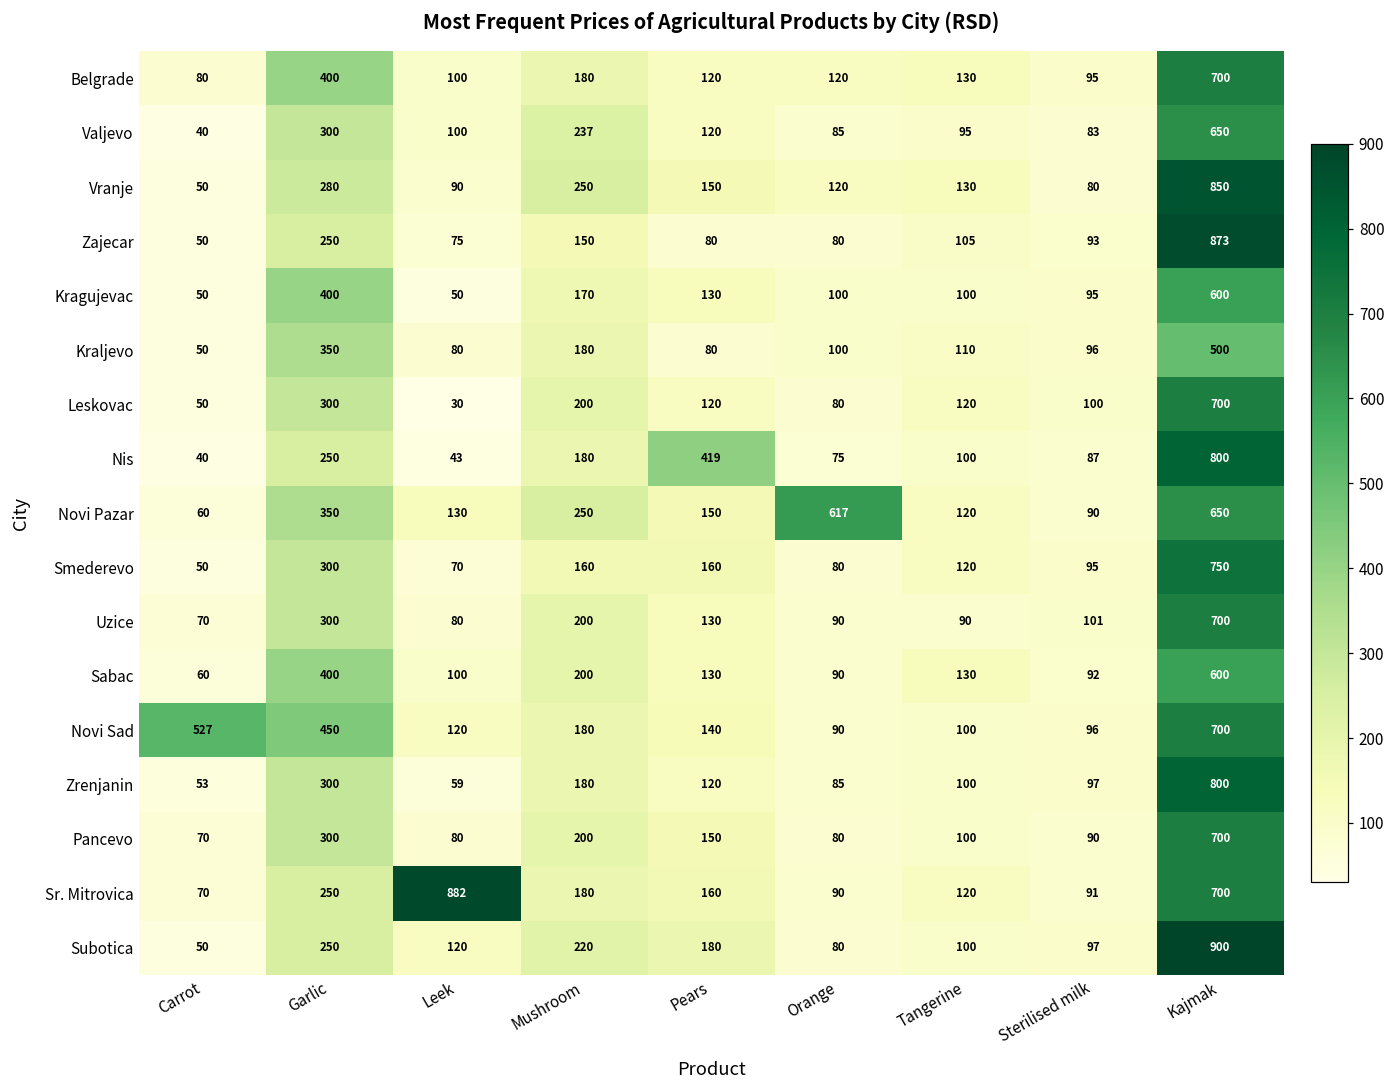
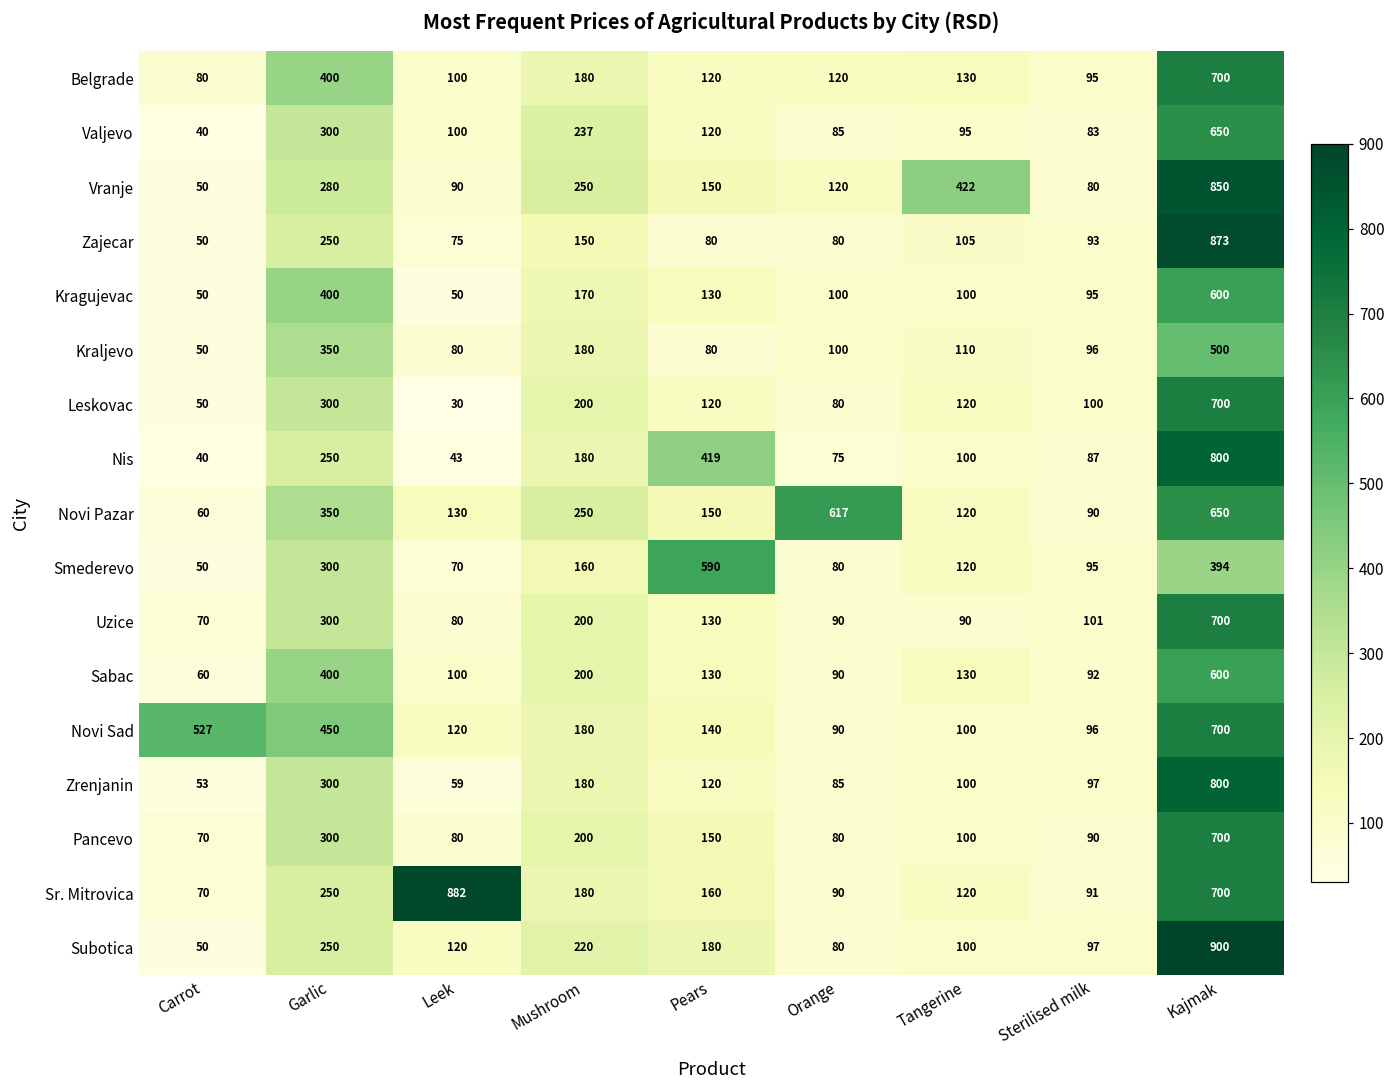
  {
    "Belgrade": {
      "Carrot": 80,
      "Garlic": 400,
      "Leek": 100,
      "Mushroom": 180,
      "Pears": 120,
      "Orange": 120,
      "Tangerine": 130,
      "Sterilised milk": 95,
      "Kajmak": 700
    },
    "Valjevo": {
      "Carrot": 40,
      "Garlic": 300,
      "Leek": 100,
      "Mushroom": 237,
      "Pears": 120,
      "Orange": 85,
      "Tangerine": 95,
      "Sterilised milk": 83,
      "Kajmak": 650
    },
    "Vranje": {
      "Carrot": 50,
      "Garlic": 280,
      "Leek": 90,
      "Mushroom": 250,
      "Pears": 150,
      "Orange": 120,
-     "Tangerine": 130,
+     "Tangerine": 422,
      "Sterilised milk": 80,
      "Kajmak": 850
    },
    "Zajecar": {
      "Carrot": 50,
      "Garlic": 250,
      "Leek": 75,
      "Mushroom": 150,
      "Pears": 80,
      "Orange": 80,
      "Tangerine": 105,
      "Sterilised milk": 93,
      "Kajmak": 873
    },
    "Kragujevac": {
      "Carrot": 50,
      "Garlic": 400,
      "Leek": 50,
      "Mushroom": 170,
      "Pears": 130,
      "Orange": 100,
      "Tangerine": 100,
      "Sterilised milk": 95,
      "Kajmak": 600
    },
    "Kraljevo": {
      "Carrot": 50,
      "Garlic": 350,
      "Leek": 80,
      "Mushroom": 180,
      "Pears": 80,
      "Orange": 100,
      "Tangerine": 110,
      "Sterilised milk": 96,
      "Kajmak": 500
    },
    "Leskovac": {
      "Carrot": 50,
      "Garlic": 300,
      "Leek": 30,
      "Mushroom": 200,
      "Pears": 120,
      "Orange": 80,
      "Tangerine": 120,
      "Sterilised milk": 100,
      "Kajmak": 700
    },
    "Nis": {
      "Carrot": 40,
      "Garlic": 250,
      "Leek": 43,
      "Mushroom": 180,
      "Pears": 419,
      "Orange": 75,
      "Tangerine": 100,
      "Sterilised milk": 87,
      "Kajmak": 800
    },
    "Novi Pazar": {
      "Carrot": 60,
      "Garlic": 350,
      "Leek": 130,
      "Mushroom": 250,
      "Pears": 150,
      "Orange": 617,
      "Tangerine": 120,
      "Sterilised milk": 90,
      "Kajmak": 650
    },
    "Smederevo": {
      "Carrot": 50,
      "Garlic": 300,
      "Leek": 70,
      "Mushroom": 160,
-     "Pears": 160,
+     "Pears": 590,
      "Orange": 80,
      "Tangerine": 120,
      "Sterilised milk": 95,
-     "Kajmak": 750
+     "Kajmak": 394
    },
    "Uzice": {
      "Carrot": 70,
      "Garlic": 300,
      "Leek": 80,
      "Mushroom": 200,
      "Pears": 130,
      "Orange": 90,
      "Tangerine": 90,
      "Sterilised milk": 101,
      "Kajmak": 700
    },
    "Sabac": {
      "Carrot": 60,
      "Garlic": 400,
      "Leek": 100,
      "Mushroom": 200,
      "Pears": 130,
      "Orange": 90,
      "Tangerine": 130,
      "Sterilised milk": 92,
      "Kajmak": 600
    },
    "Novi Sad": {
      "Carrot": 527,
      "Garlic": 450,
      "Leek": 120,
      "Mushroom": 180,
      "Pears": 140,
      "Orange": 90,
      "Tangerine": 100,
      "Sterilised milk": 96,
      "Kajmak": 700
    },
    "Zrenjanin": {
      "Carrot": 53,
      "Garlic": 300,
      "Leek": 59,
      "Mushroom": 180,
      "Pears": 120,
      "Orange": 85,
      "Tangerine": 100,
      "Sterilised milk": 97,
      "Kajmak": 800
    },
    "Pancevo": {
      "Carrot": 70,
      "Garlic": 300,
      "Leek": 80,
      "Mushroom": 200,
      "Pears": 150,
      "Orange": 80,
      "Tangerine": 100,
      "Sterilised milk": 90,
      "Kajmak": 700
    },
    "Sr. Mitrovica": {
      "Carrot": 70,
      "Garlic": 250,
      "Leek": 882,
      "Mushroom": 180,
      "Pears": 160,
      "Orange": 90,
      "Tangerine": 120,
      "Sterilised milk": 91,
      "Kajmak": 700
    },
    "Subotica": {
      "Carrot": 50,
      "Garlic": 250,
      "Leek": 120,
      "Mushroom": 220,
      "Pears": 180,
      "Orange": 80,
      "Tangerine": 100,
      "Sterilised milk": 97,
      "Kajmak": 900
    }
  }
